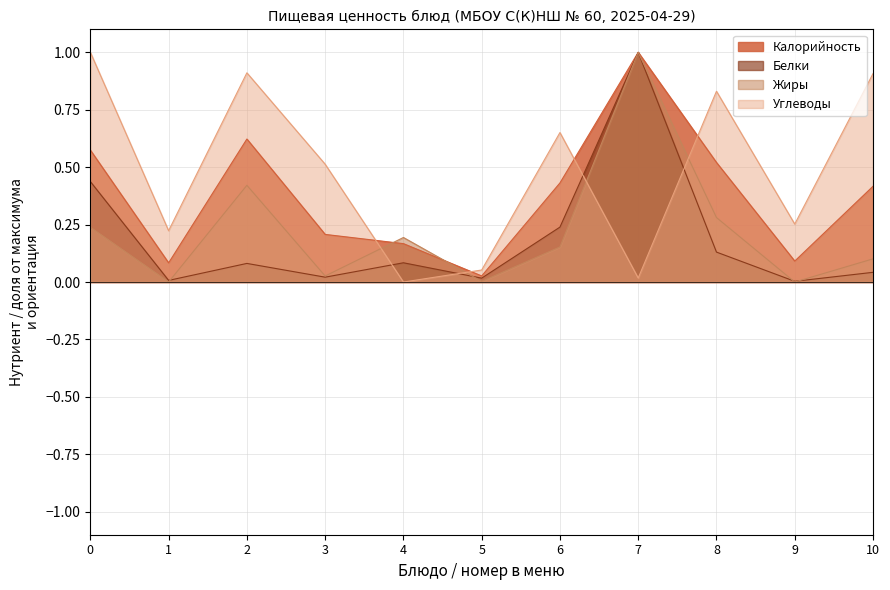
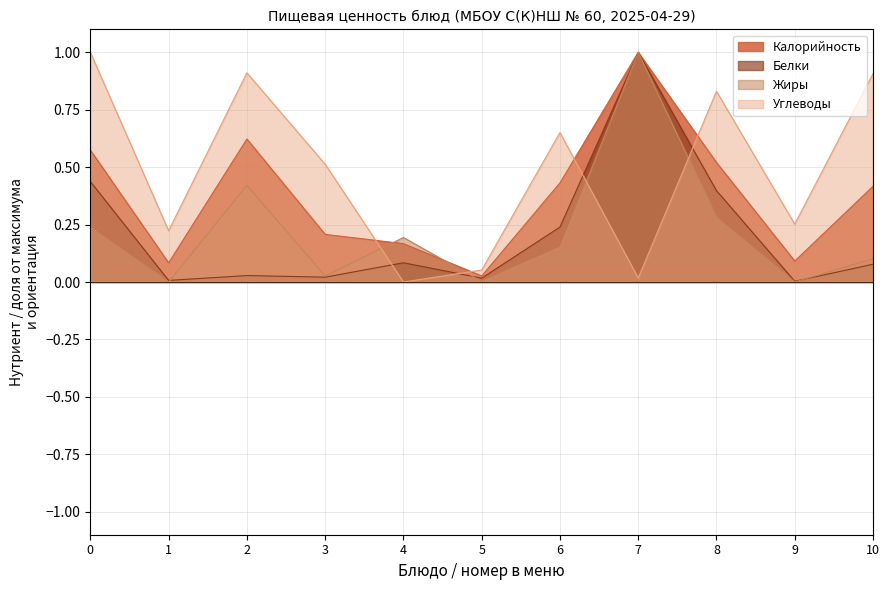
  {
    "Белки": {
      "0": 0.44,
-     "2": 0.08,
+     "2": 0.03,
      "4": 0.08,
      "6": 0.24,
-     "8": 0.13,
-     "10": 0.04
+     "8": 0.40,
+     "10": 0.08
    }
  }
